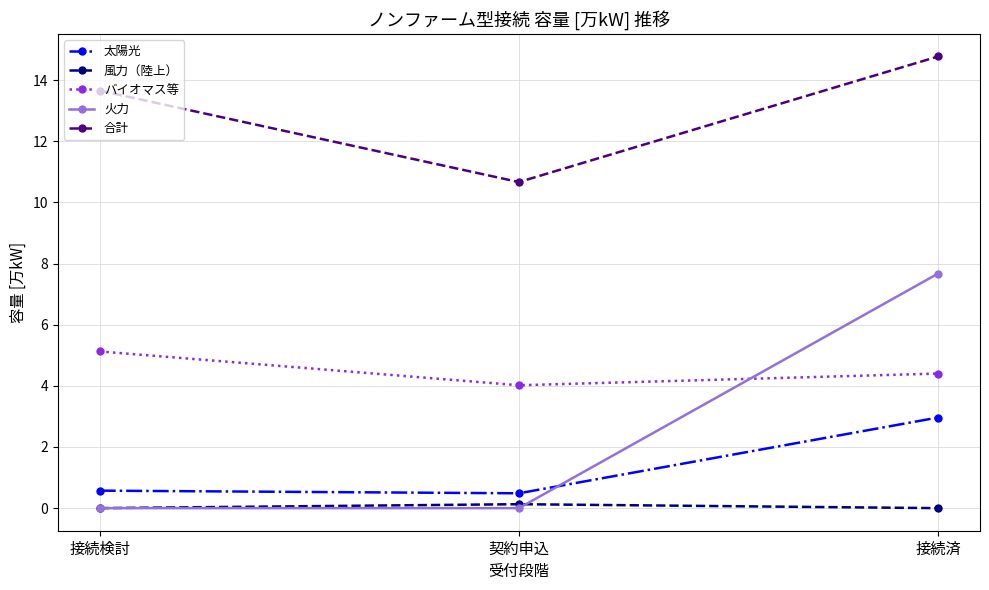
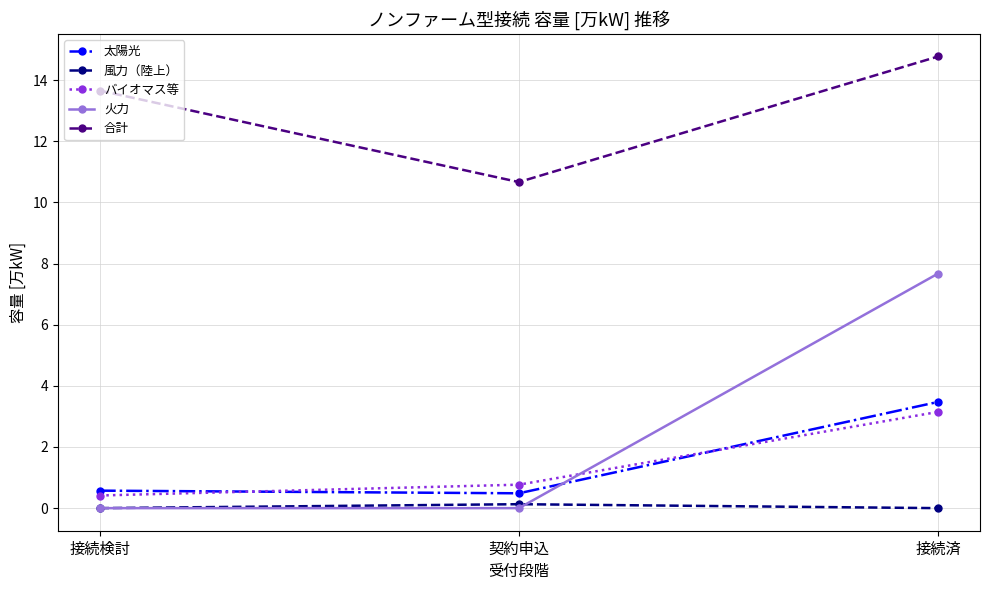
  {
    "太陽光": {
      "接続検討": 0.6,
      "契約申込": 0.5,
-     "接続済": 3.0
+     "接続済": 3.5
    },
    "風力（陸上）": {
      "契約申込": 0.1,
      "接続済": 0.0
    },
    "バイオマス等": {
-     "接続検討": 5.1,
-     "契約申込": 4.0,
-     "接続済": 4.4
+     "接続検討": 0.4,
+     "契約申込": 0.8,
+     "接続済": 3.1
    },
    "火力": {
      "契約申込": 0.0,
      "接続済": 7.7
    },
    "合計": {
      "契約申込": 10.7,
      "接続済": 14.8
    }
  }
